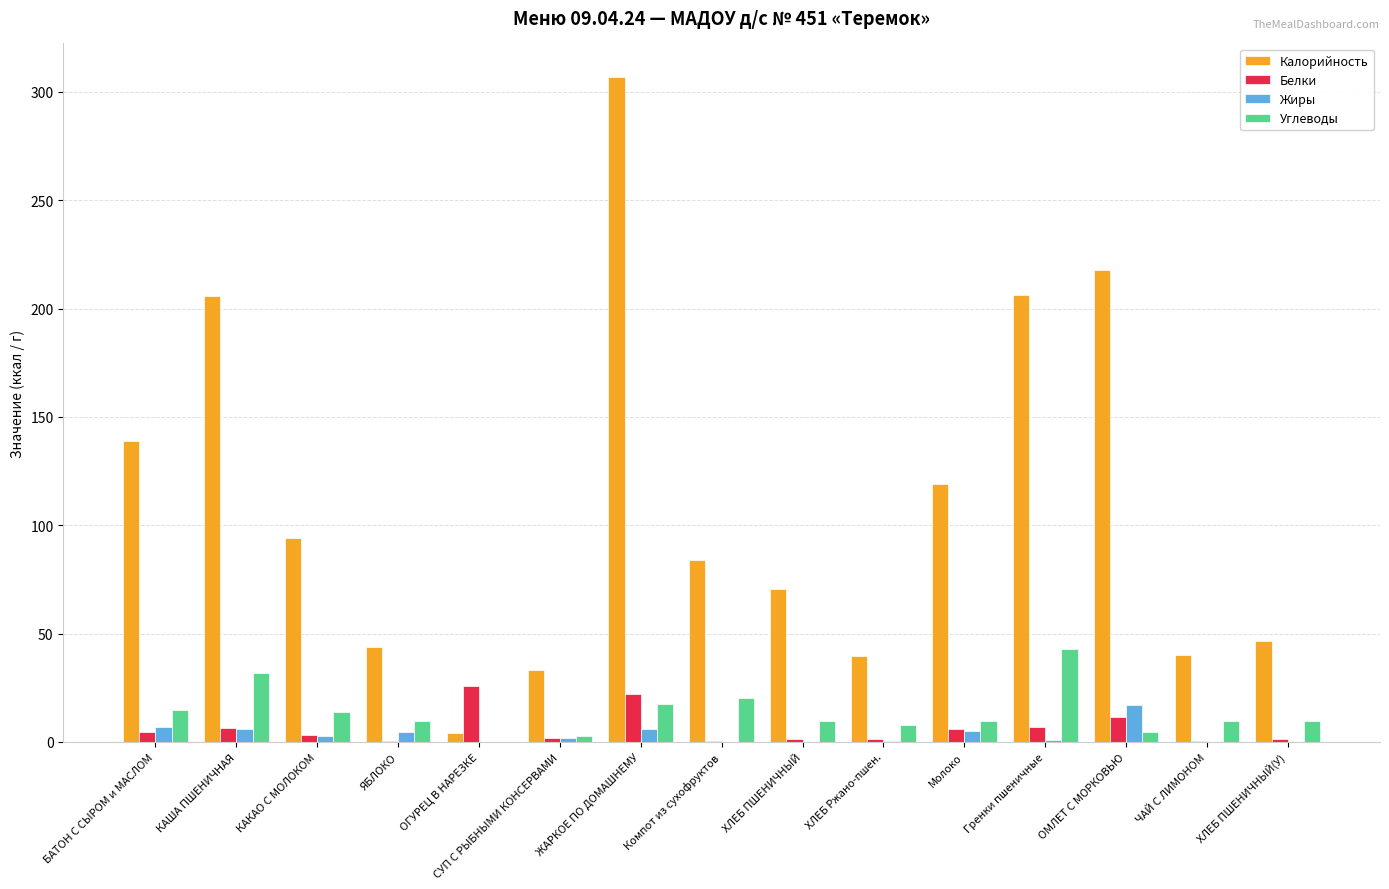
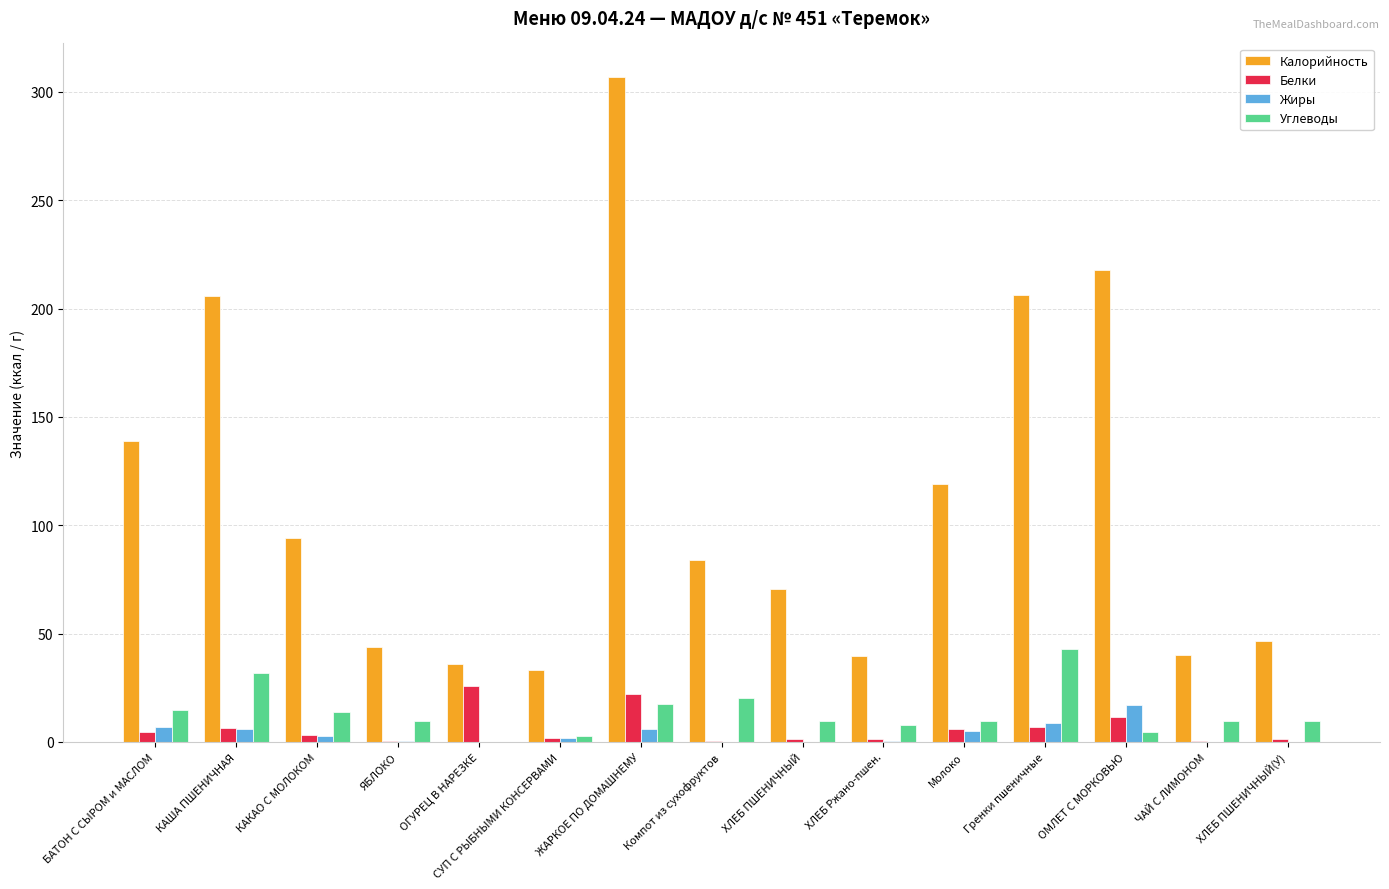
  {
    "Калорийность": {
      "БАТОН С СЫРОМ и МАСЛОМ": 139,
      "КАША ПШЕНИЧНАЯ": 206,
      "КАКАО С МОЛОКОМ": 94,
      "ЯБЛОКО": 44,
-     "ОГУРЕЦ В НАРЕЗКЕ": 4,
+     "ОГУРЕЦ В НАРЕЗКЕ": 36,
      "СУП С РЫБНЫМИ КОНСЕРВАМИ": 33,
      "ЖАРКОЕ ПО ДОМАШНЕМУ": 307,
      "Компот из сухофруктов": 84,
      "ХЛЕБ ПШЕНИЧНЫЙ": 71,
      "ХЛЕБ Ржано-пшен.": 40,
      "Молоко": 119,
      "Гренки пшеничные": 206,
      "ОМЛЕТ С МОРКОВЬЮ": 218,
      "ЧАЙ С ЛИМОНОМ": 40,
      "ХЛЕБ ПШЕНИЧНЫЙ(У)": 47
    },
    "Белки": {
      "БАТОН С СЫРОМ и МАСЛОМ": 5,
      "КАША ПШЕНИЧНАЯ": 7,
      "КАКАО С МОЛОКОМ": 3,
      "ОГУРЕЦ В НАРЕЗКЕ": 26,
      "СУП С РЫБНЫМИ КОНСЕРВАМИ": 2,
      "ЖАРКОЕ ПО ДОМАШНЕМУ": 22,
      "ХЛЕБ ПШЕНИЧНЫЙ": 2,
      "ХЛЕБ Ржано-пшен.": 1,
      "Молоко": 6,
      "Гренки пшеничные": 7,
      "ОМЛЕТ С МОРКОВЬЮ": 12,
      "ХЛЕБ ПШЕНИЧНЫЙ(У)": 2
    },
    "Жиры": {
      "БАТОН С СЫРОМ и МАСЛОМ": 7,
      "КАША ПШЕНИЧНАЯ": 6,
      "КАКАО С МОЛОКОМ": 3,
-     "ЯБЛОКО": 5,
+     "ЯБЛОКО": 0,
      "ОГУРЕЦ В НАРЕЗКЕ": 0,
      "СУП С РЫБНЫМИ КОНСЕРВАМИ": 2,
      "ЖАРКОЕ ПО ДОМАШНЕМУ": 6,
      "Молоко": 5,
-     "Гренки пшеничные": 1,
+     "Гренки пшеничные": 9,
      "ОМЛЕТ С МОРКОВЬЮ": 17
    },
    "Углеводы": {
      "БАТОН С СЫРОМ и МАСЛОМ": 15,
      "КАША ПШЕНИЧНАЯ": 32,
      "КАКАО С МОЛОКОМ": 14,
      "ЯБЛОКО": 10,
      "ОГУРЕЦ В НАРЕЗКЕ": 0,
      "СУП С РЫБНЫМИ КОНСЕРВАМИ": 3,
      "ЖАРКОЕ ПО ДОМАШНЕМУ": 18,
      "Компот из сухофруктов": 20,
      "ХЛЕБ ПШЕНИЧНЫЙ": 10,
      "ХЛЕБ Ржано-пшен.": 8,
      "Молоко": 10,
      "Гренки пшеничные": 43,
      "ОМЛЕТ С МОРКОВЬЮ": 5,
      "ЧАЙ С ЛИМОНОМ": 10,
      "ХЛЕБ ПШЕНИЧНЫЙ(У)": 10
    }
  }
